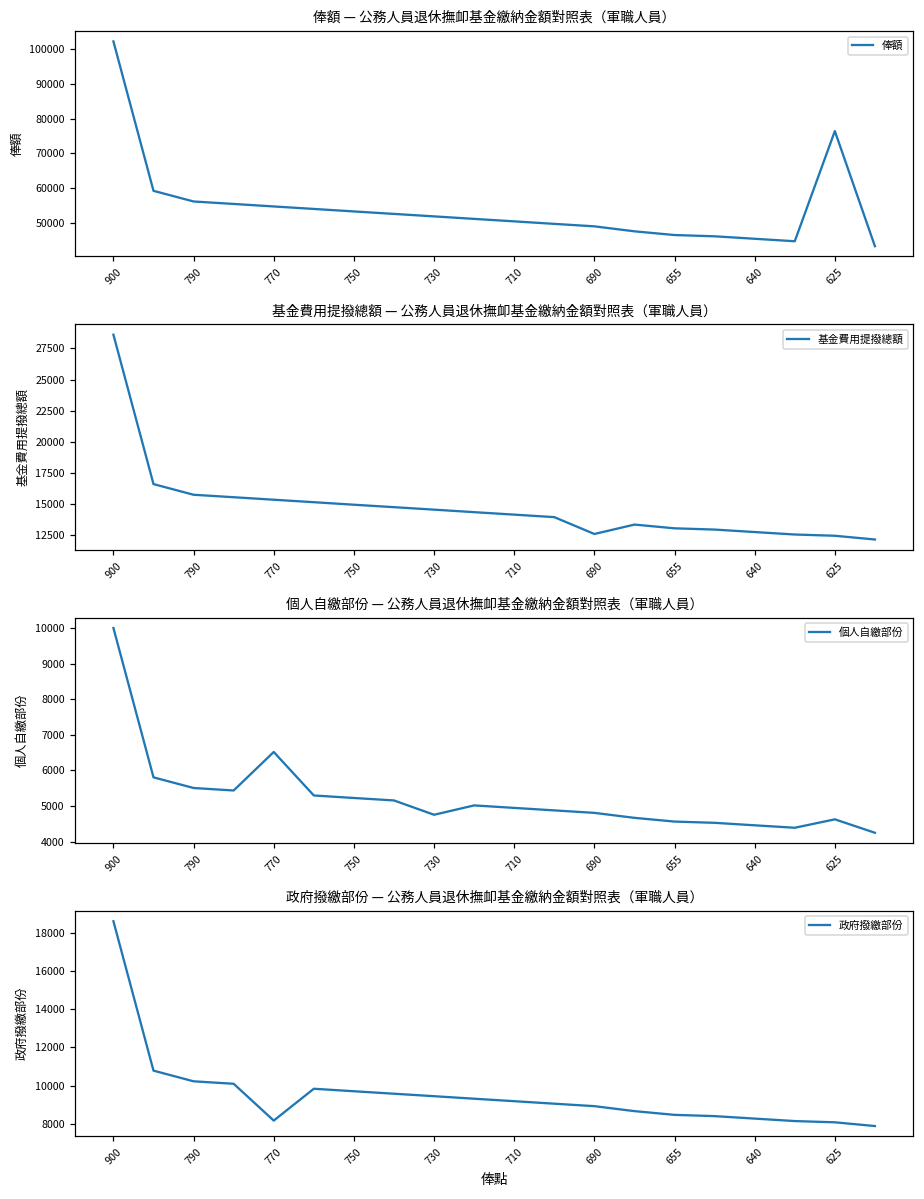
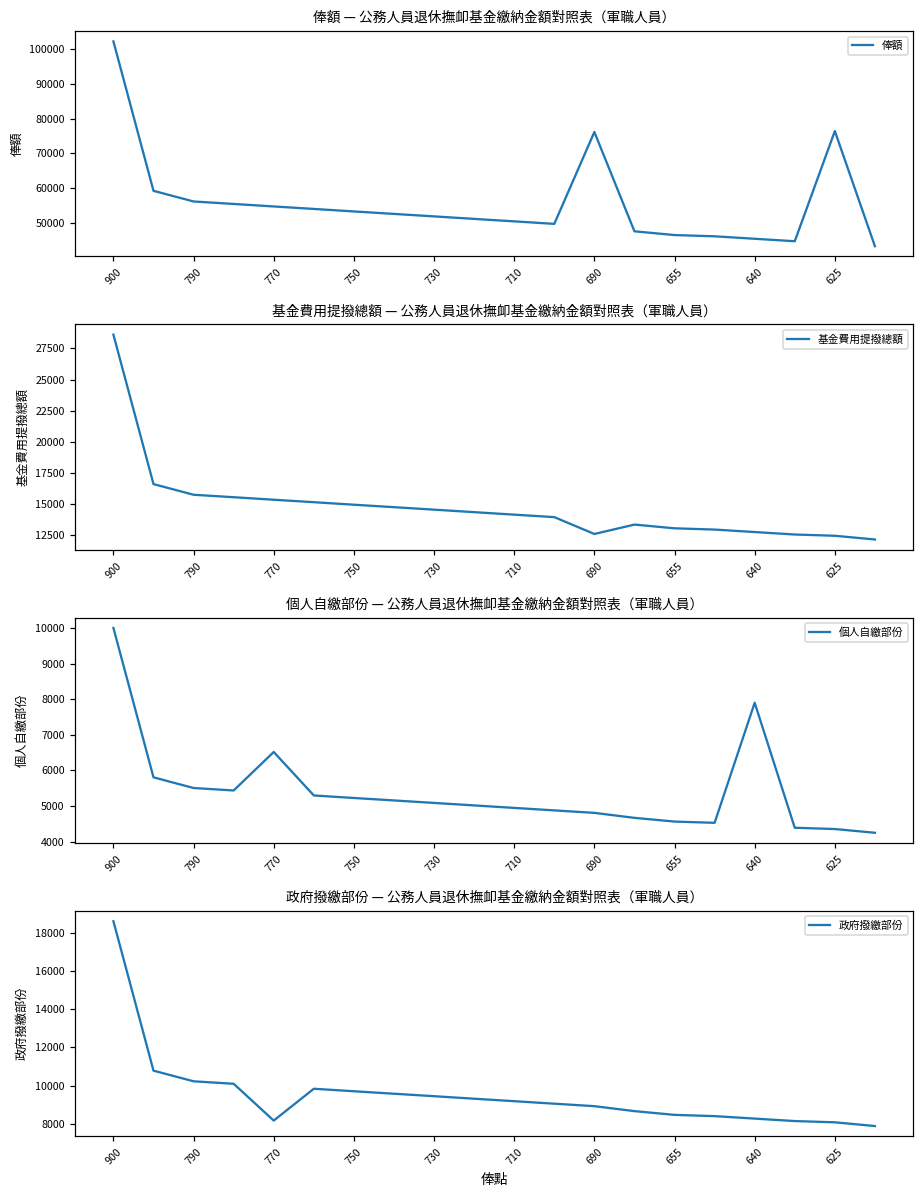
  {
    "俸額 — 公務人員退休撫卹基金繳納金額對照表（軍職人員）": {
      "900": 102000,
      "790": 56000,
      "770": 55000,
      "750": 53000,
      "730": 52000,
      "710": 50000,
-     "690": 49000,
+     "690": 76000,
      "655": 47000,
      "640": 45000,
      "625": 76000
    },
    "基金費用提撥總額 — 公務人員退休撫卹基金繳納金額對照表（軍職人員）": {
      "900": 28600,
      "790": 15700,
      "770": 15300,
      "750": 14900,
      "730": 14500,
      "710": 14100,
      "690": 12600,
      "655": 13000,
      "640": 12700,
      "625": 12400
    },
    "個人自繳部份 — 公務人員退休撫卹基金繳納金額對照表（軍職人員）": {
      "900": 10000,
      "790": 5500,
      "770": 6500,
      "750": 5200,
-     "730": 4800,
+     "730": 5100,
      "710": 4900,
      "690": 4800,
      "655": 4600,
-     "640": 4500,
-     "625": 4600
+     "640": 7900,
+     "625": 4400
    },
    "政府撥繳部份 — 公務人員退休撫卹基金繳納金額對照表（軍職人員）": {
      "900": 18600,
      "790": 10200,
      "770": 8200,
      "750": 9700,
      "730": 9400,
      "710": 9200,
      "690": 8900,
      "655": 8500,
      "640": 8300,
      "625": 8100
    }
  }
